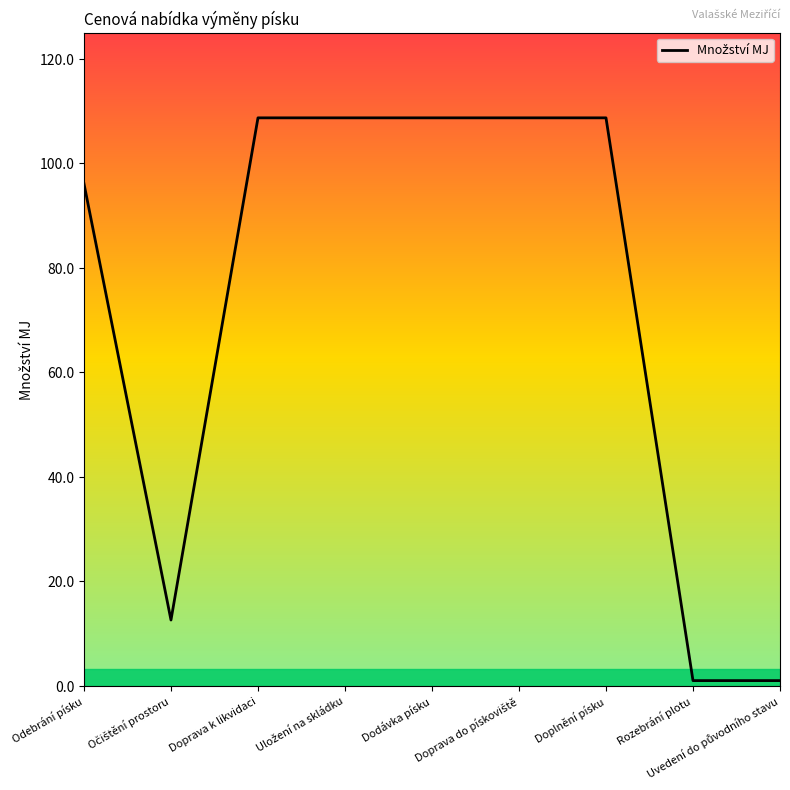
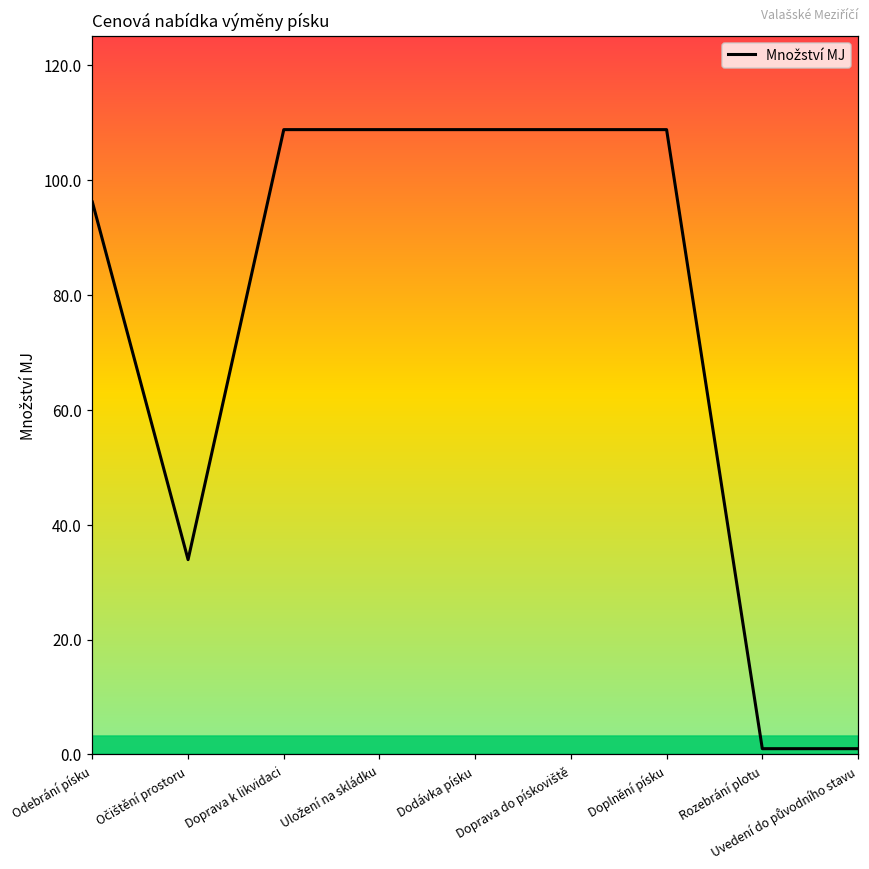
  {
    "Odebrání písku": 96,
-   "Očištění prostoru": 13,
+   "Očištění prostoru": 34,
    "Doprava k likvidaci": 109,
    "Uložení na skládku": 109,
    "Dodávka písku": 109,
    "Doprava do pískoviště": 109,
    "Doplnění písku": 109
  }
